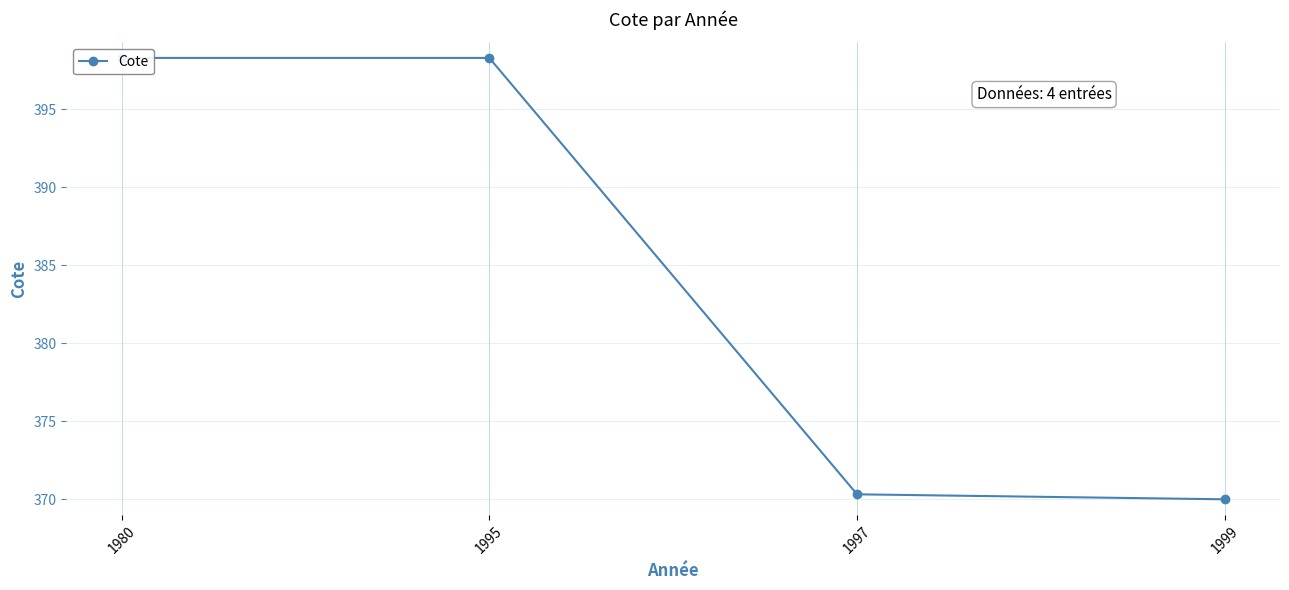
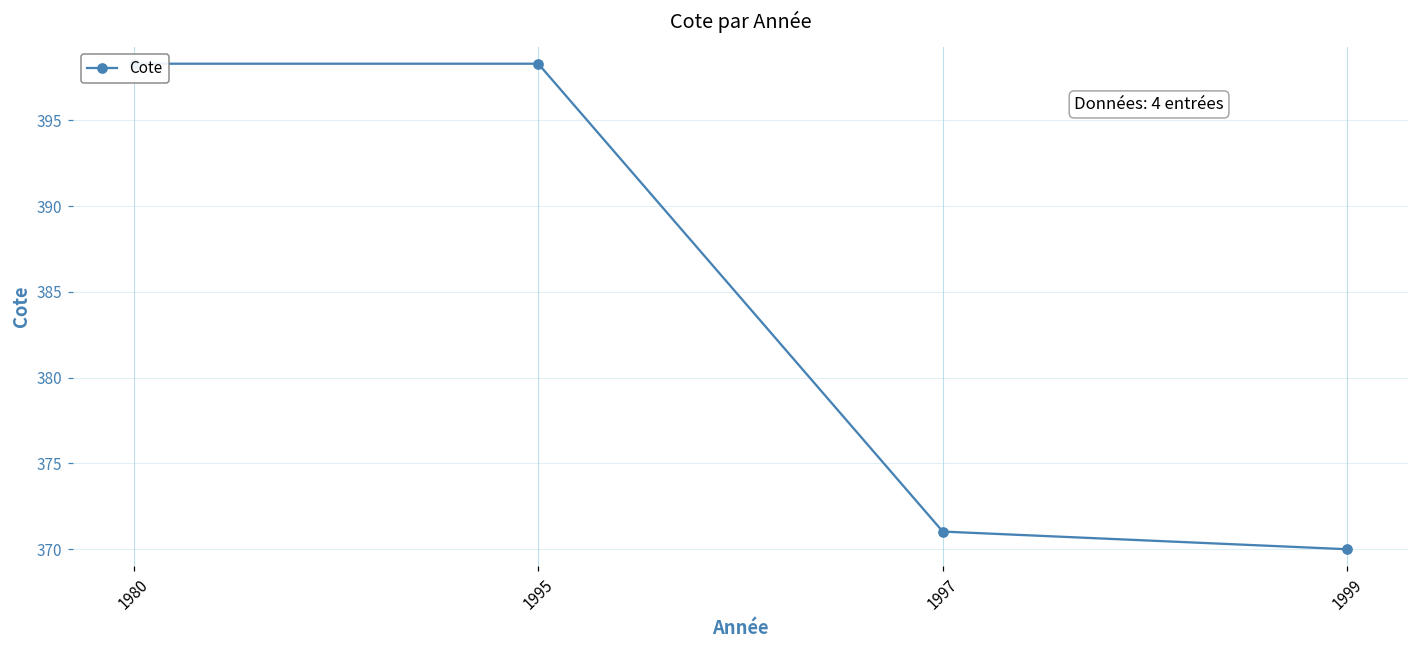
  {
    "1995": 398.3,
-   "1997": 370.3,
+   "1997": 371.0,
    "1999": 370.0
  }
